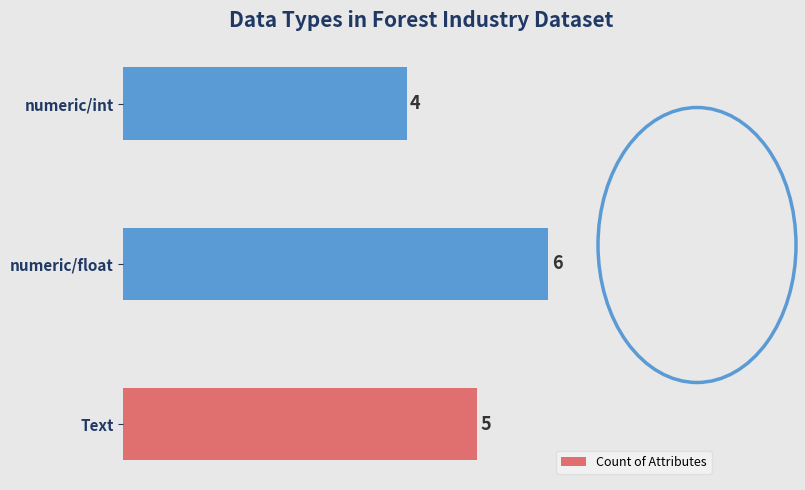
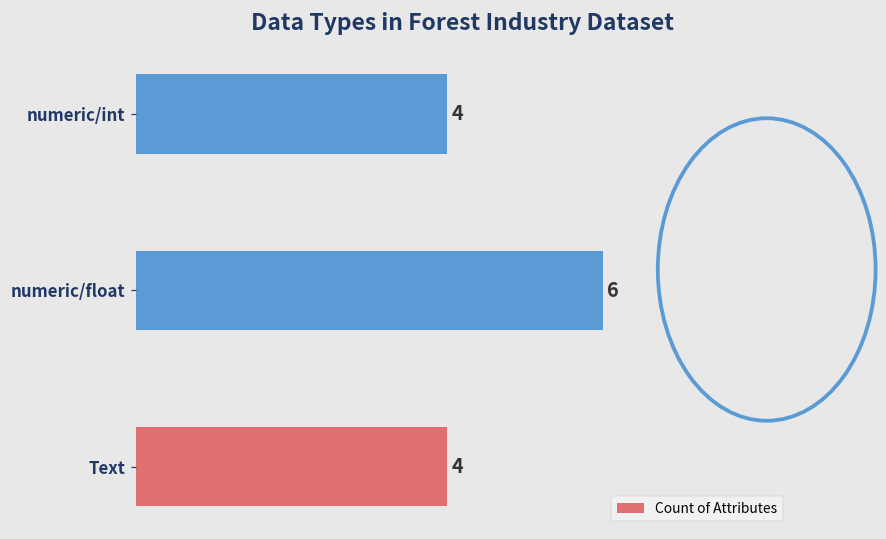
  {
    "numeric/int": 4,
    "numeric/float": 6,
-   "Text": 5
+   "Text": 4
  }
